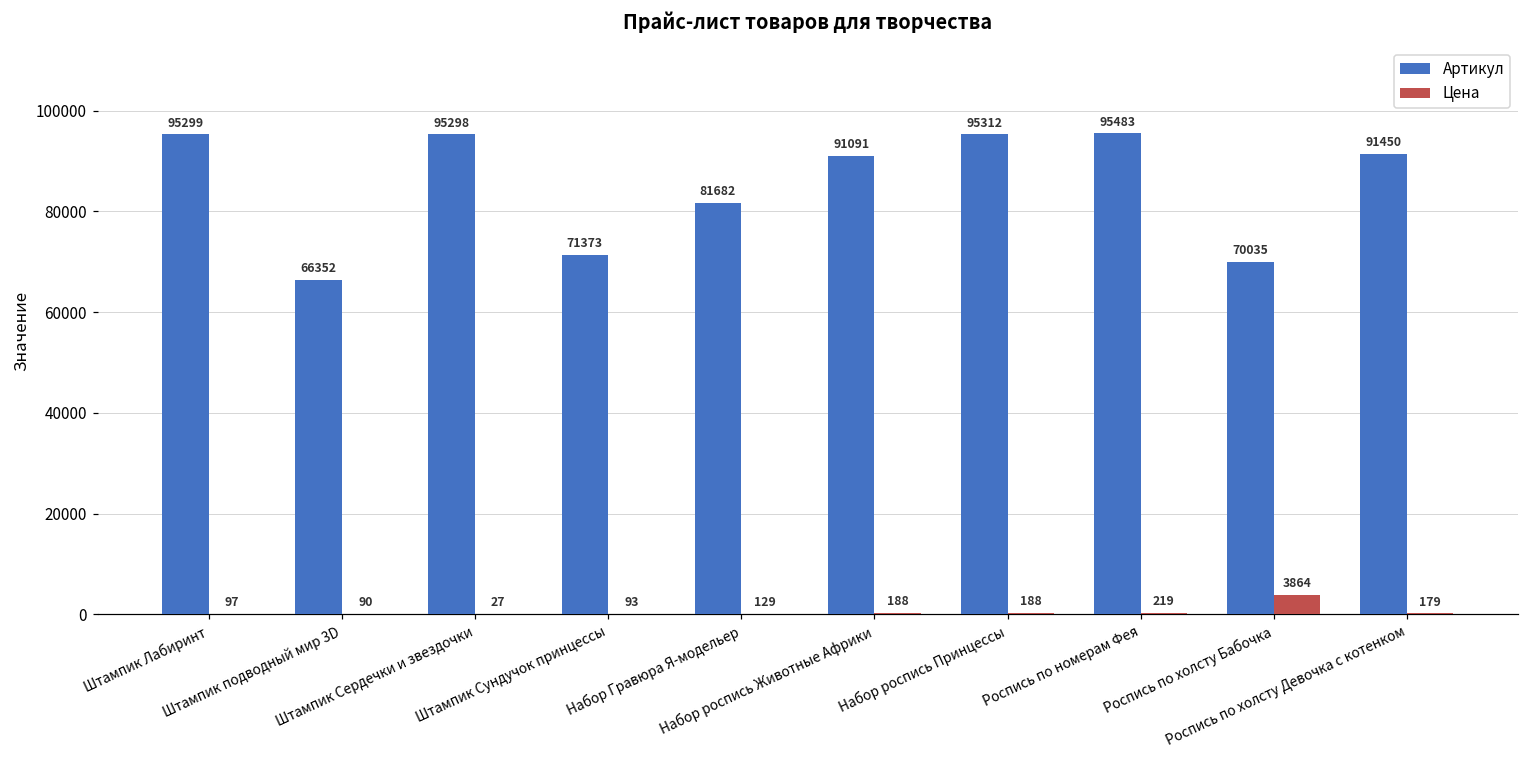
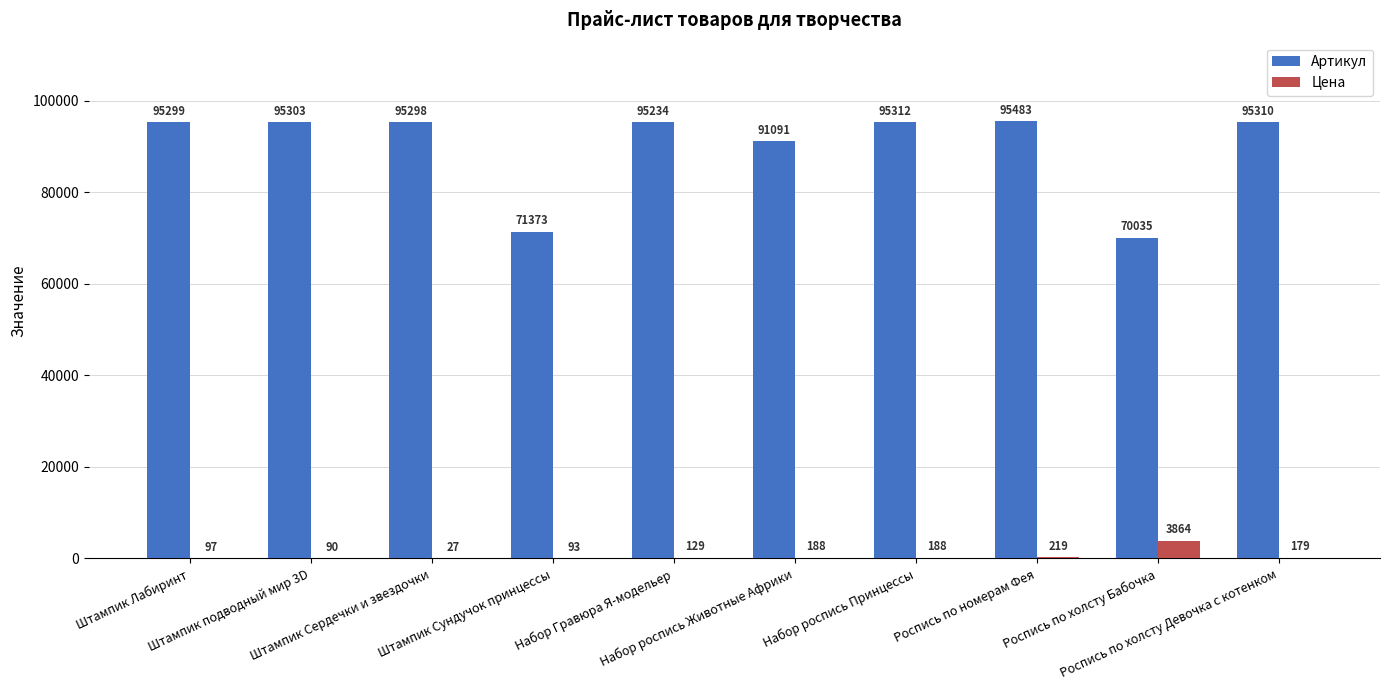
  {
    "Артикул": {
      "Штампик Лабиринт": 95299,
-     "Штампик подводный мир 3D": 66352,
+     "Штампик подводный мир 3D": 95303,
      "Штампик Сердечки и звездочки": 95298,
      "Штампик Сундучок принцессы": 71373,
-     "Набор Гравюра Я-модельер": 81682,
+     "Набор Гравюра Я-модельер": 95234,
      "Набор роспись Животные Африки": 91091,
      "Набор роспись Принцессы": 95312,
      "Роспись по номерам Фея": 95483,
      "Роспись по холсту Бабочка": 70035,
-     "Роспись по холсту Девочка с котенком": 91450
+     "Роспись по холсту Девочка с котенком": 95310
    },
    "Цена": {
      "Штампик Лабиринт": 97,
      "Штампик подводный мир 3D": 90,
      "Штампик Сердечки и звездочки": 27,
      "Штампик Сундучок принцессы": 93,
      "Набор Гравюра Я-модельер": 129,
      "Набор роспись Животные Африки": 188,
      "Набор роспись Принцессы": 188,
      "Роспись по номерам Фея": 219,
      "Роспись по холсту Бабочка": 3864,
      "Роспись по холсту Девочка с котенком": 179
    }
  }
